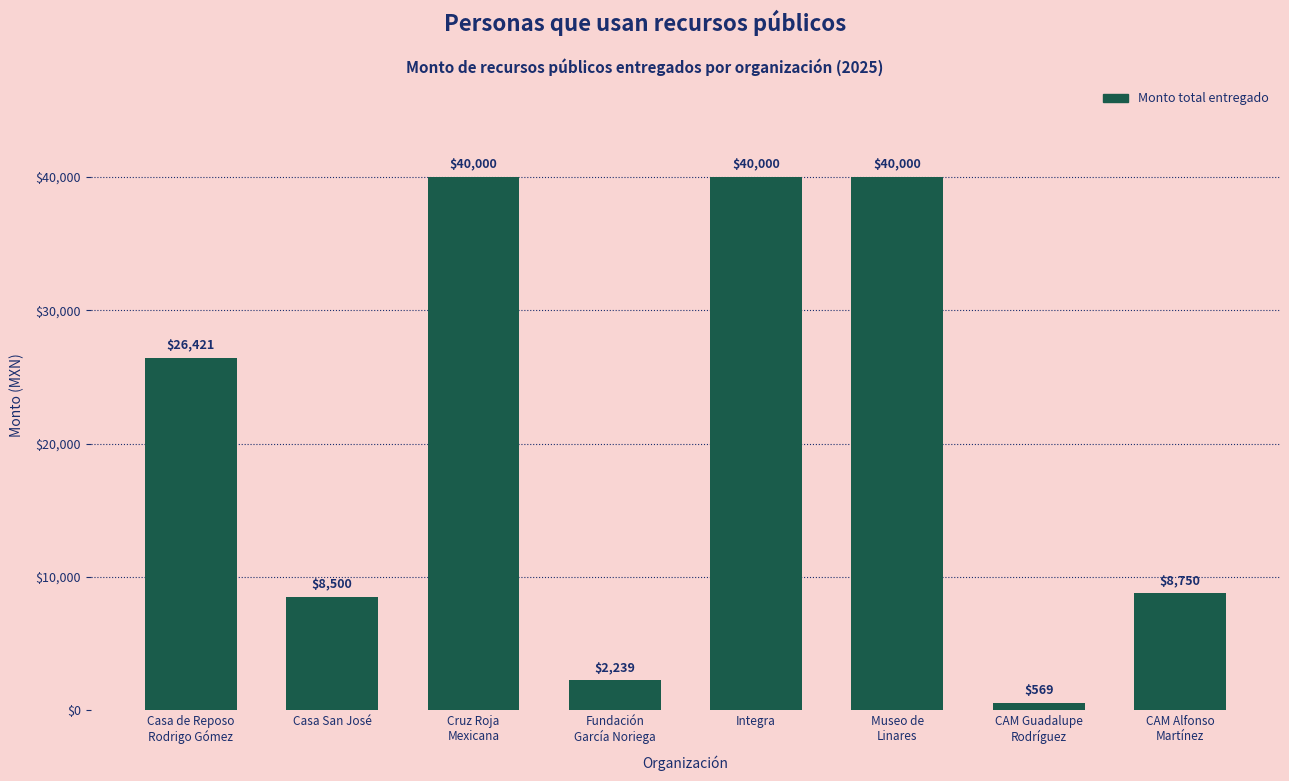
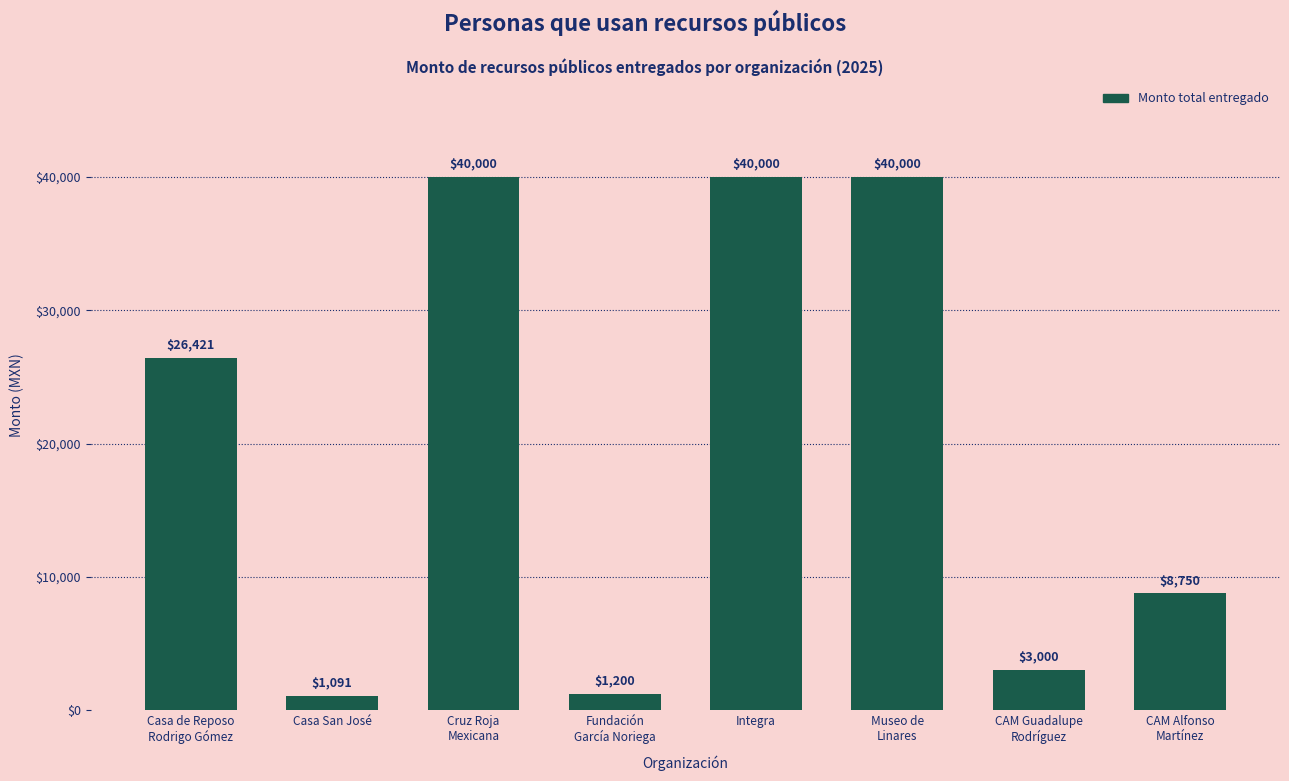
  {
    "Casa de Reposo Rodrigo Gómez": "$26,421",
-   "Casa San José": "$8,500",
+   "Casa San José": "$1,091",
    "Cruz Roja Mexicana": "$40,000",
-   "Fundación García Noriega": "$2,239",
+   "Fundación García Noriega": "$1,200",
    "Integra": "$40,000",
    "Museo de Linares": "$40,000",
-   "CAM Guadalupe Rodríguez": "$569",
+   "CAM Guadalupe Rodríguez": "$3,000",
    "CAM Alfonso Martínez": "$8,750"
  }
